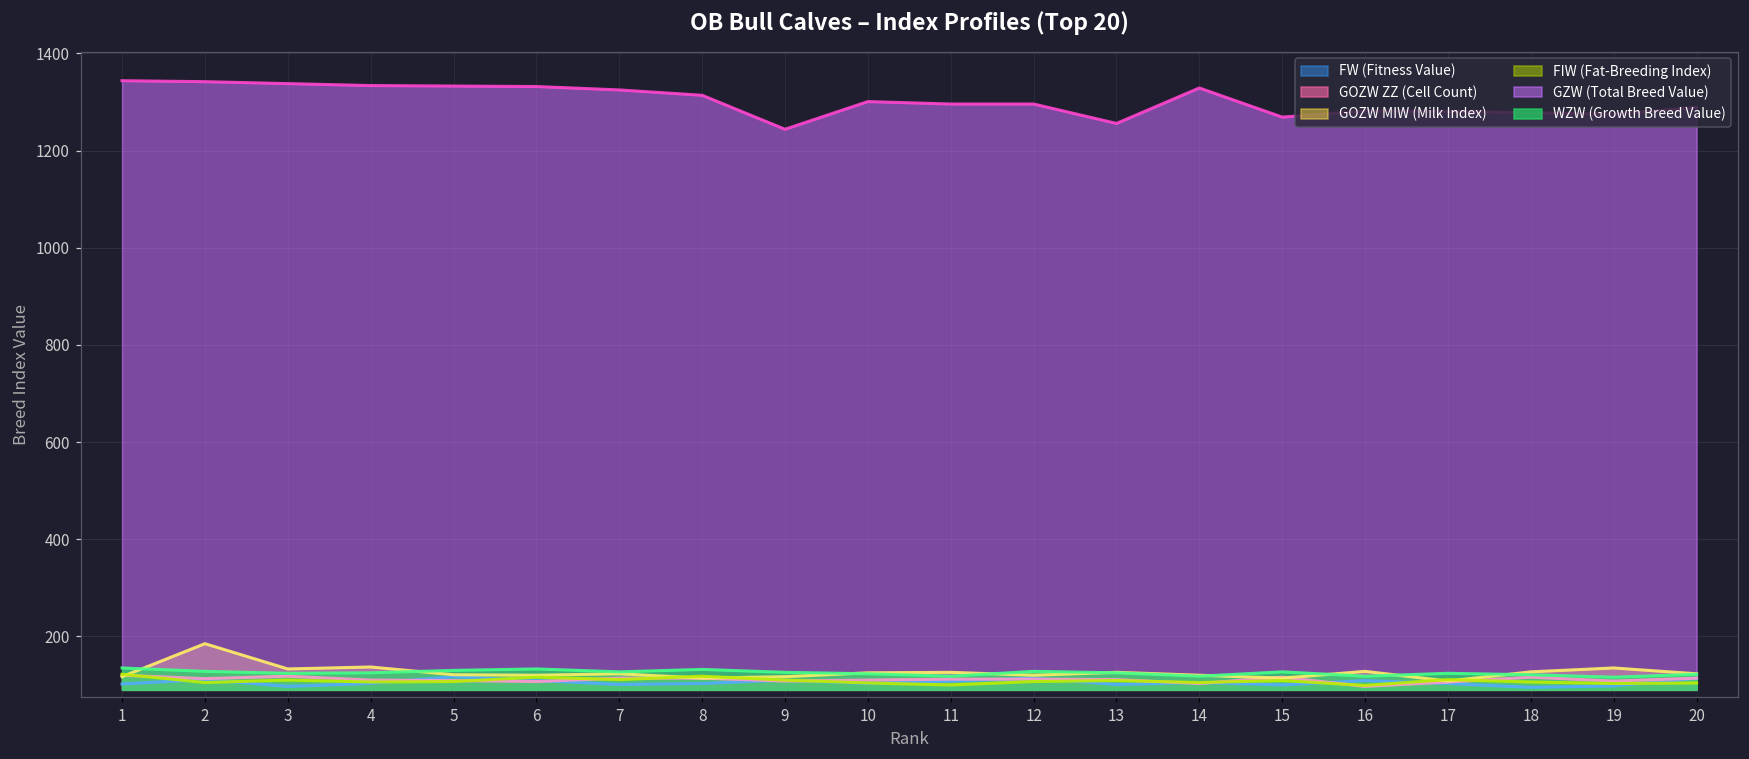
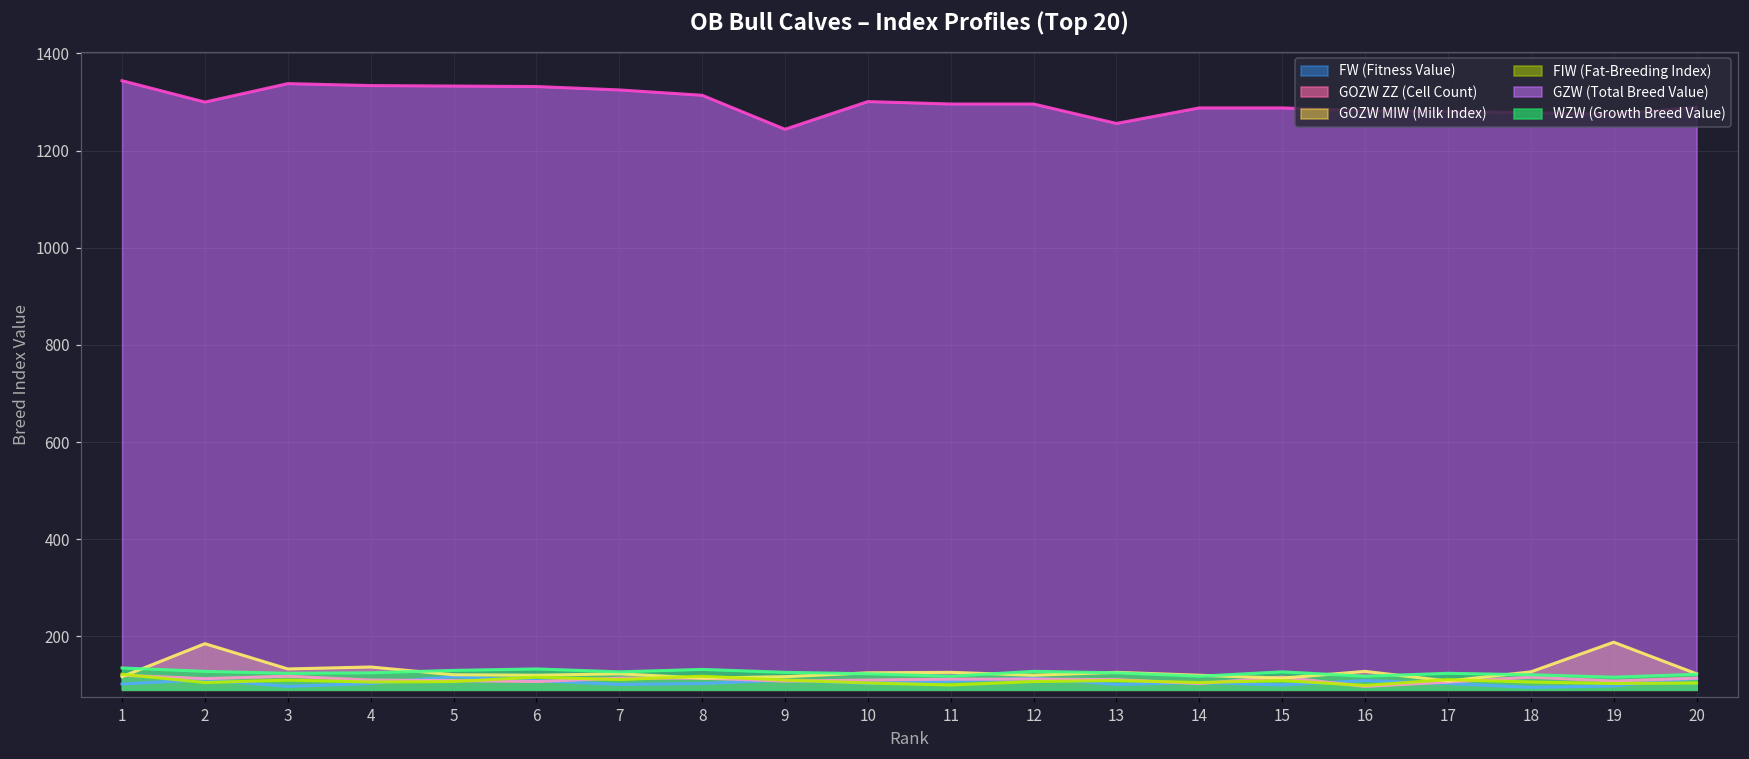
  {
    "FW (Fitness Value)": {
      "1": 100,
      "3": 100,
      "7": 100,
      "8": 100,
      "13": 100,
      "15": 100,
      "16": 110,
      "18": 100
    },
    "GOZW ZZ (Cell Count)": {
      "3": 120,
      "10": 110
    },
    "GOZW MIW (Milk Index)": {
      "2": 190,
      "3": 130,
      "4": 140,
      "9": 120,
      "11": 130,
      "12": 120,
      "16": 130,
      "18": 130,
-     "19": 140
+     "19": 190
    },
    "FIW (Fat-Breeding Index)": {
      "2": 110,
      "3": 110,
      "11": 100,
      "18": 110,
      "20": 100
    },
    "GZW (Total Breed Value)": {
      "1": 1340,
-     "2": 1340,
+     "2": 1300,
      "3": 1340,
      "4": 1330,
      "5": 1330,
      "6": 1330,
      "7": 1330,
      "8": 1310,
      "9": 1240,
      "10": 1300,
      "11": 1300,
      "12": 1300,
      "13": 1260,
-     "14": 1330,
-     "15": 1270
+     "14": 1290,
+     "15": 1290
    },
    "WZW (Growth Breed Value)": {
      "1": 140,
      "2": 130,
      "3": 120,
      "4": 130,
      "5": 130,
      "6": 130,
      "8": 130,
      "9": 130,
      "11": 120,
      "12": 130,
      "15": 130,
      "16": 120,
      "17": 120,
      "19": 120
    }
  }
